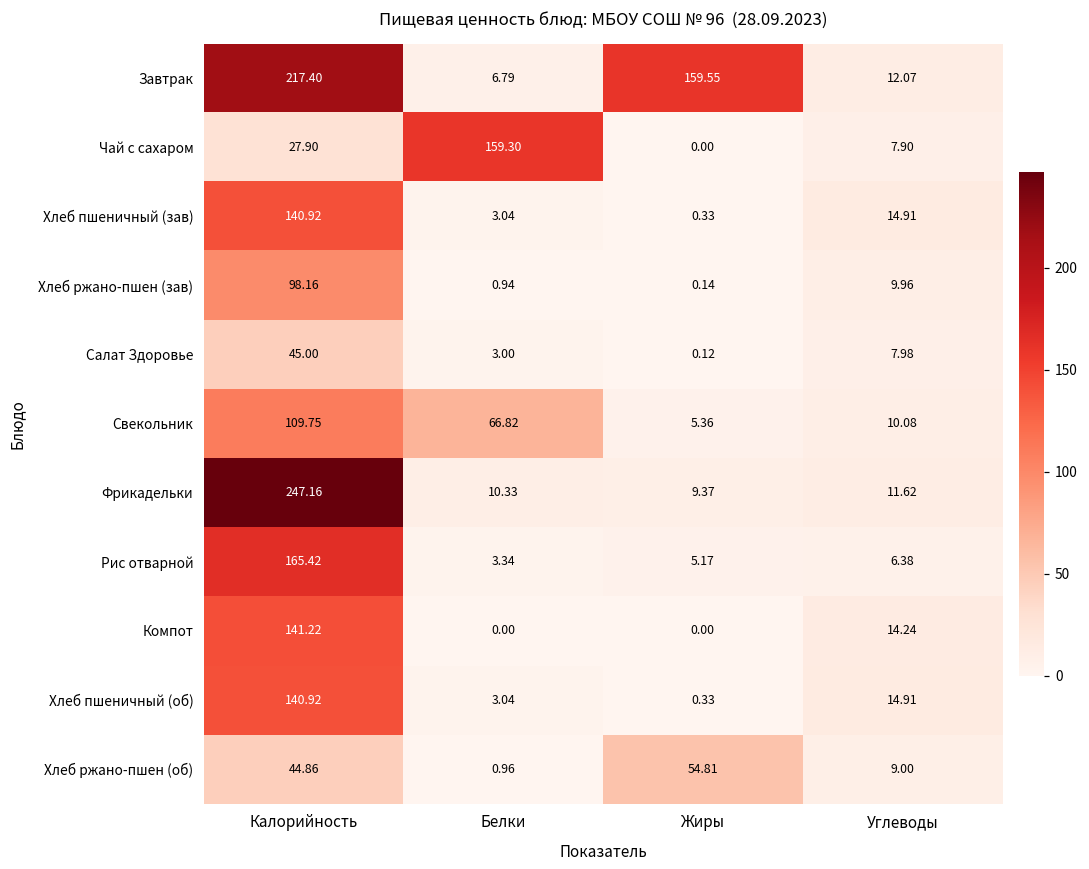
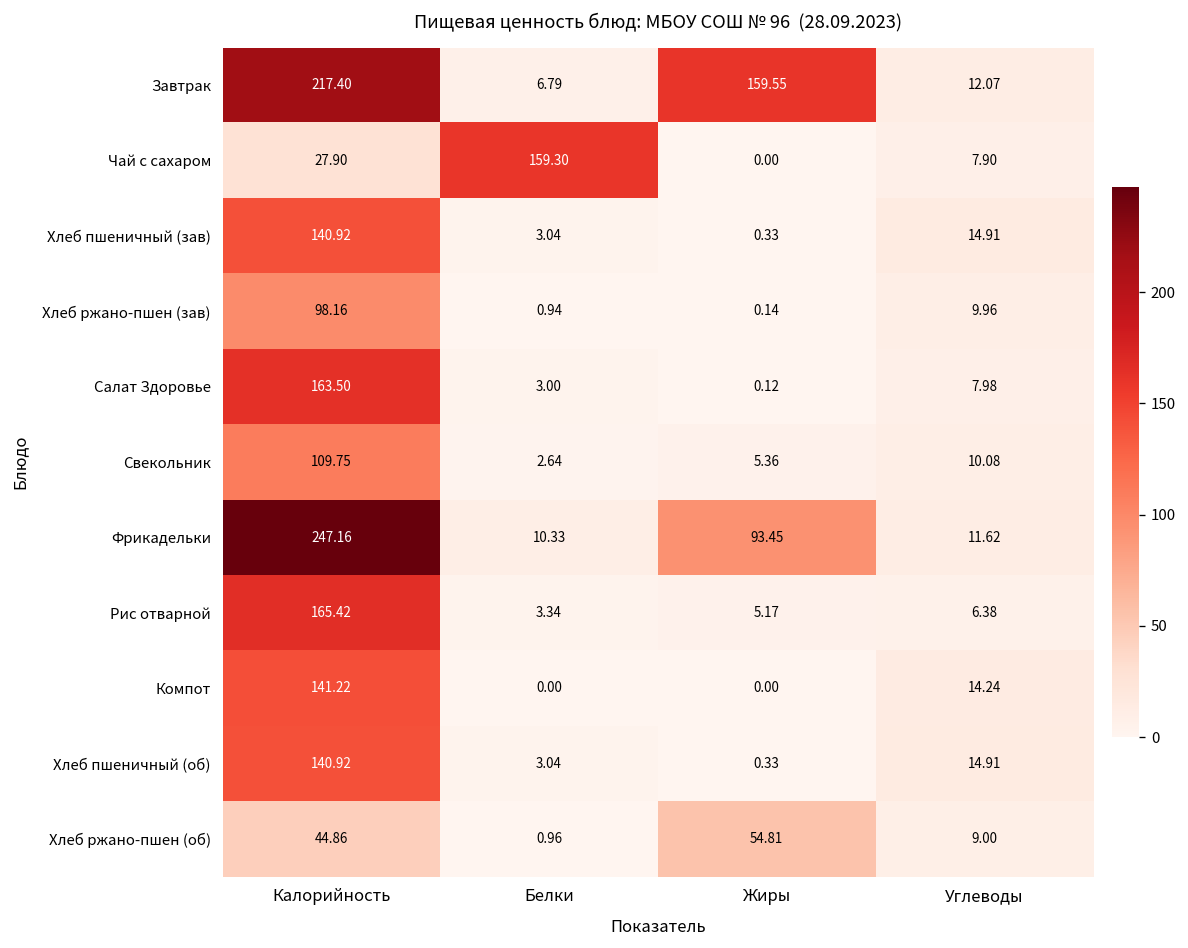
  {
    "Завтрак": {
      "Калорийность": 217.40,
      "Белки": 6.79,
      "Жиры": 159.55,
      "Углеводы": 12.07
    },
    "Чай с сахаром": {
      "Калорийность": 27.90,
      "Белки": 159.30,
      "Жиры": 0.00,
      "Углеводы": 7.90
    },
    "Хлеб пшеничный (зав)": {
      "Калорийность": 140.92,
      "Белки": 3.04,
      "Жиры": 0.33,
      "Углеводы": 14.91
    },
    "Хлеб ржано-пшен (зав)": {
      "Калорийность": 98.16,
      "Белки": 0.94,
      "Жиры": 0.14,
      "Углеводы": 9.96
    },
    "Салат Здоровье": {
-     "Калорийность": 45.00,
+     "Калорийность": 163.50,
      "Белки": 3.00,
      "Жиры": 0.12,
      "Углеводы": 7.98
    },
    "Свекольник": {
      "Калорийность": 109.75,
-     "Белки": 66.82,
+     "Белки": 2.64,
      "Жиры": 5.36,
      "Углеводы": 10.08
    },
    "Фрикадельки": {
      "Калорийность": 247.16,
      "Белки": 10.33,
-     "Жиры": 9.37,
+     "Жиры": 93.45,
      "Углеводы": 11.62
    },
    "Рис отварной": {
      "Калорийность": 165.42,
      "Белки": 3.34,
      "Жиры": 5.17,
      "Углеводы": 6.38
    },
    "Компот": {
      "Калорийность": 141.22,
      "Белки": 0.00,
      "Жиры": 0.00,
      "Углеводы": 14.24
    },
    "Хлеб пшеничный (об)": {
      "Калорийность": 140.92,
      "Белки": 3.04,
      "Жиры": 0.33,
      "Углеводы": 14.91
    },
    "Хлеб ржано-пшен (об)": {
      "Калорийность": 44.86,
      "Белки": 0.96,
      "Жиры": 54.81,
      "Углеводы": 9.00
    }
  }
